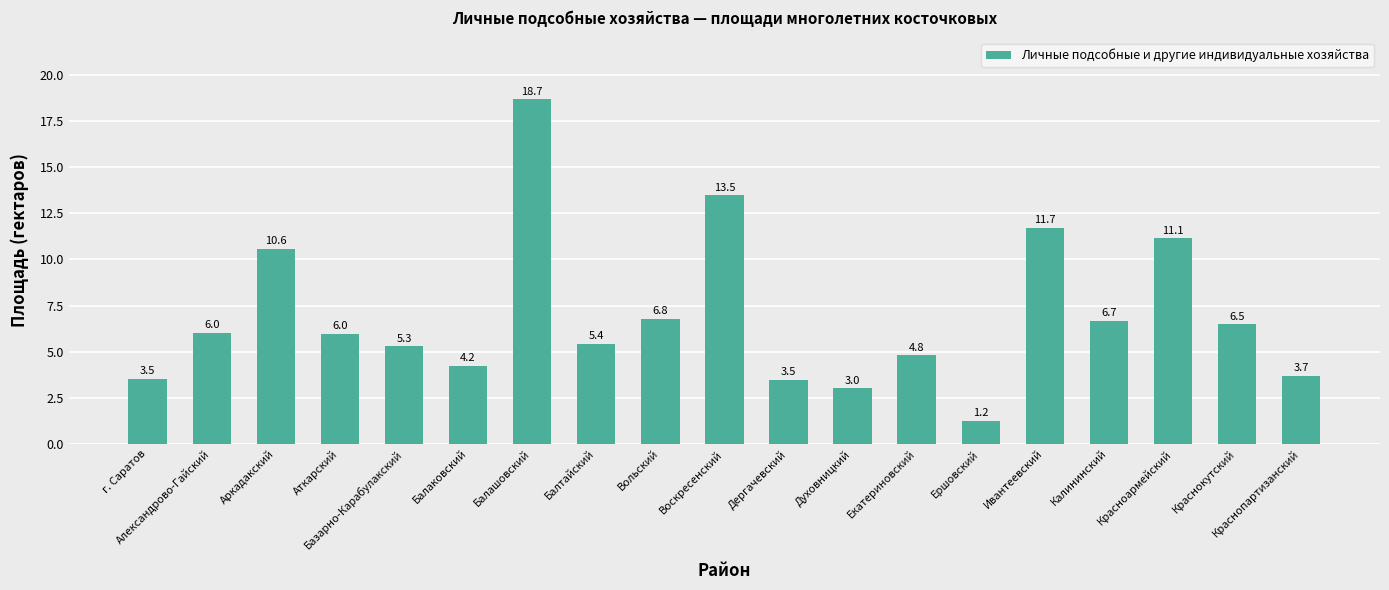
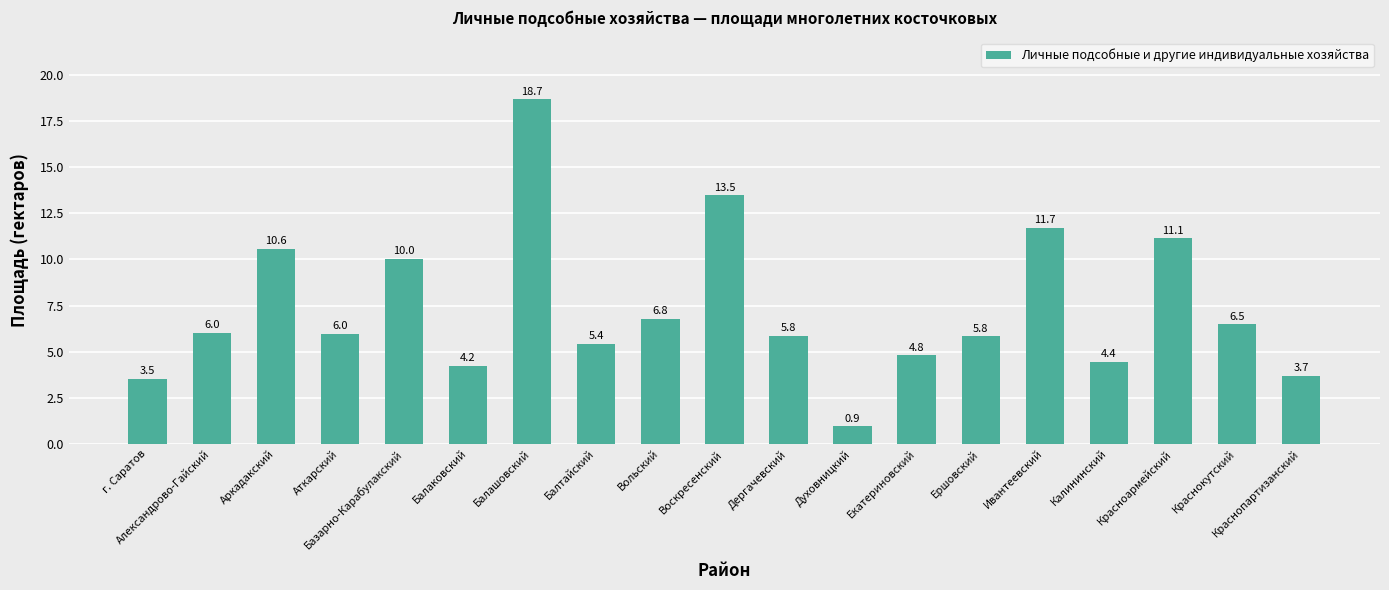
  {
    "г. Саратов": 3.5,
    "Александрово-Гайский": 6.0,
    "Аркадакский": 10.6,
    "Аткарский": 6.0,
-   "Базарно-Карабулакский": 5.3,
+   "Базарно-Карабулакский": 10.0,
    "Балаковский": 4.2,
    "Балашовский": 18.7,
    "Балтайский": 5.4,
    "Вольский": 6.8,
    "Воскресенский": 13.5,
-   "Дергачевский": 3.5,
-   "Духовницкий": 3.0,
+   "Дергачевский": 5.8,
+   "Духовницкий": 0.9,
    "Екатериновский": 4.8,
-   "Ершовский": 1.2,
+   "Ершовский": 5.8,
    "Ивантеевский": 11.7,
-   "Калининский": 6.7,
+   "Калининский": 4.4,
    "Красноармейский": 11.1,
    "Краснокутский": 6.5,
    "Краснопартизанский": 3.7
  }
